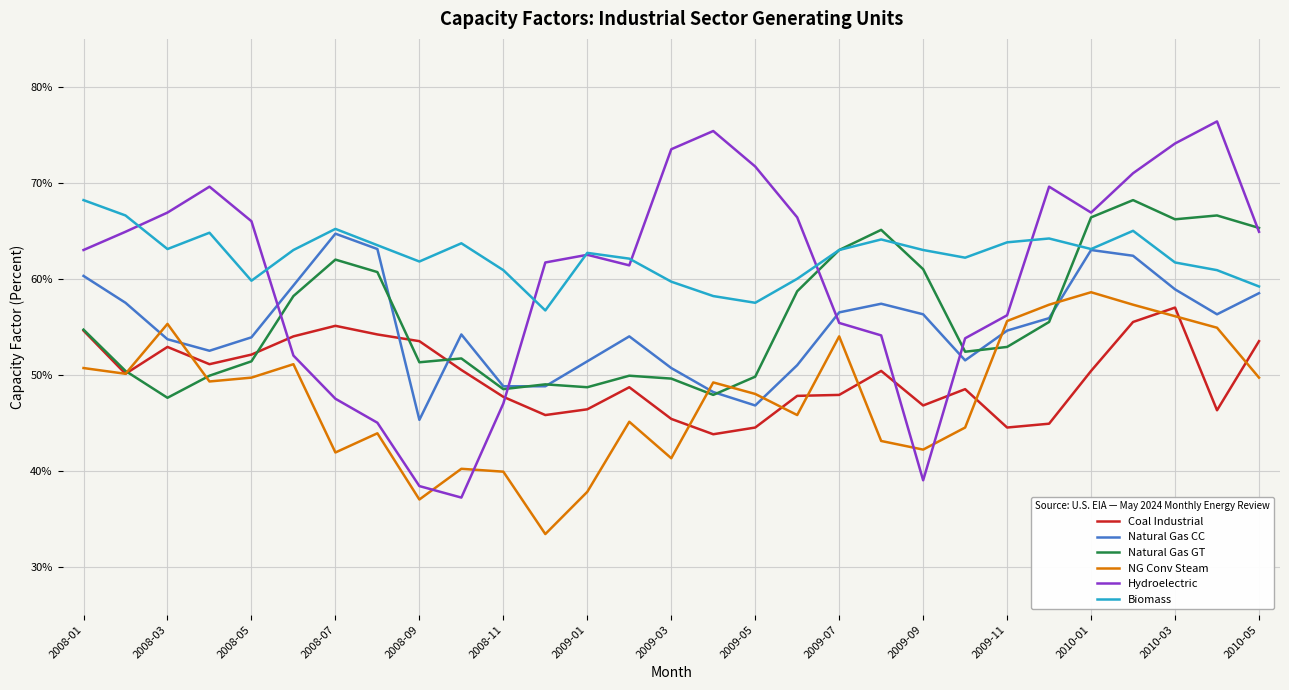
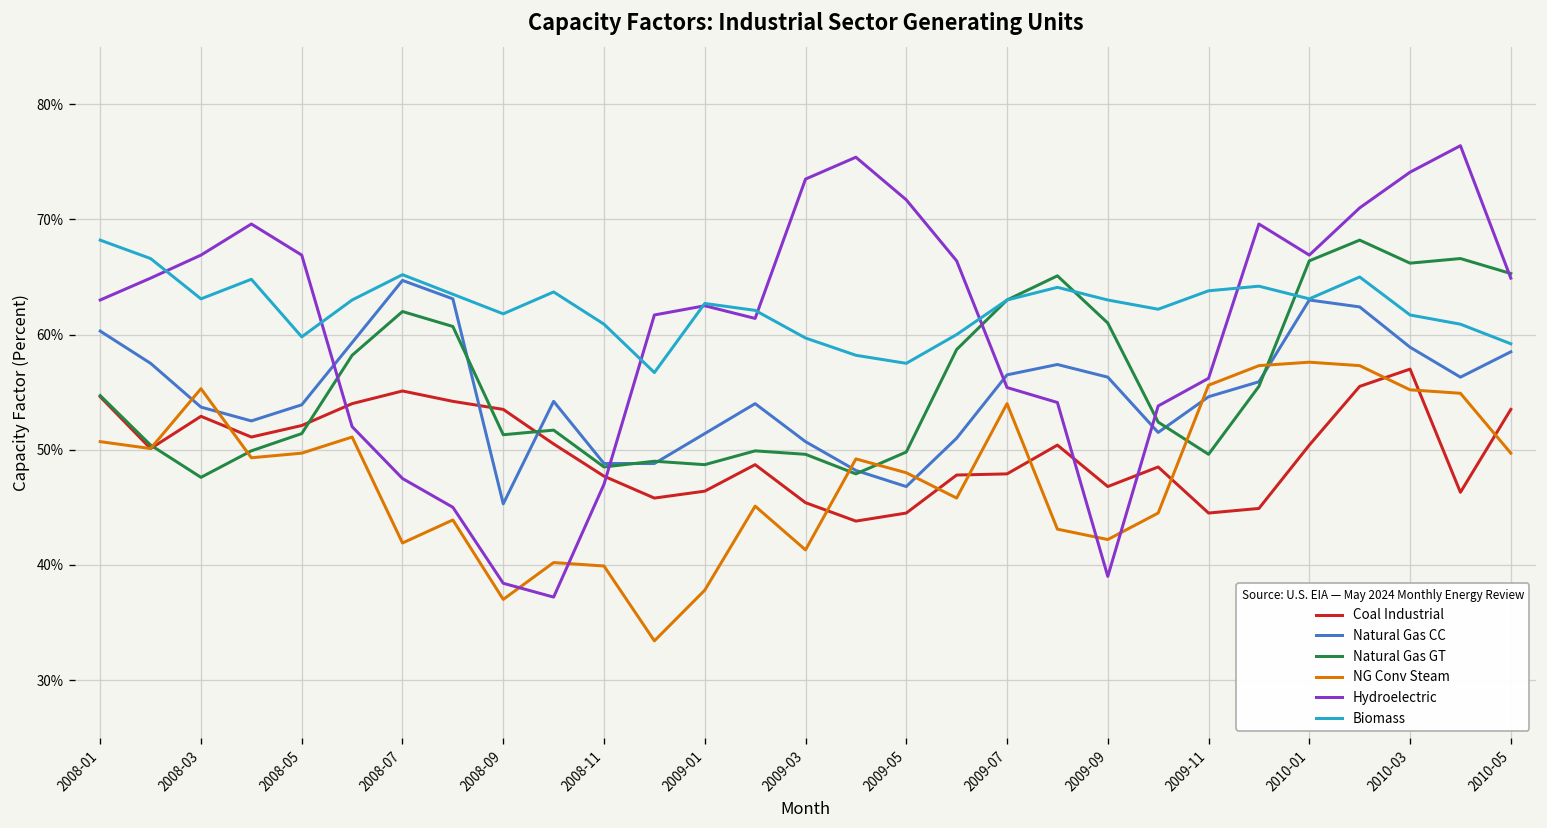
  {
    "Coal Industrial": {
      "2008-03": "53%",
      "2008-05": "52%",
      "2008-07": "55%",
      "2008-09": "54%",
      "2008-11": "48%",
      "2009-01": "46%",
      "2009-03": "45%",
      "2009-05": "45%",
      "2009-07": "48%",
      "2009-09": "47%",
      "2009-11": "45%",
      "2010-01": "50%",
      "2010-03": "57%",
      "2010-05": "54%"
    },
    "Natural Gas CC": {
      "2008-01": "60%",
      "2008-03": "54%",
      "2008-05": "54%",
      "2008-07": "65%",
      "2008-09": "45%",
      "2008-11": "49%",
      "2009-01": "51%",
      "2009-03": "51%",
      "2009-05": "47%",
      "2009-07": "57%",
      "2009-09": "56%",
      "2009-11": "55%",
      "2010-03": "59%",
      "2010-05": "59%"
    },
    "Natural Gas GT": {
      "2008-03": "48%",
      "2008-05": "51%",
      "2008-07": "62%",
      "2008-09": "51%",
      "2008-11": "49%",
      "2009-01": "49%",
      "2009-03": "50%",
      "2009-05": "50%",
      "2009-09": "61%",
-     "2009-11": "53%",
+     "2009-11": "50%",
      "2010-01": "66%",
      "2010-03": "66%",
      "2010-05": "65%"
    },
    "NG Conv Steam": {
      "2008-01": "51%",
      "2008-03": "55%",
      "2008-05": "50%",
      "2008-07": "42%",
      "2008-09": "37%",
      "2008-11": "40%",
      "2009-01": "38%",
      "2009-03": "41%",
      "2009-05": "48%",
      "2009-07": "54%",
      "2009-09": "42%",
      "2009-11": "56%",
-     "2010-01": "59%",
-     "2010-03": "56%",
+     "2010-01": "58%",
+     "2010-03": "55%",
      "2010-05": "50%"
    },
    "Hydroelectric": {
      "2008-01": "63%",
      "2008-03": "67%",
-     "2008-05": "66%",
+     "2008-05": "67%",
      "2008-07": "48%",
      "2008-09": "38%",
      "2008-11": "47%",
      "2009-03": "74%",
      "2009-05": "72%",
      "2009-07": "55%",
      "2009-09": "39%",
      "2009-11": "56%",
      "2010-01": "67%",
      "2010-03": "74%",
      "2010-05": "65%"
    },
    "Biomass": {
      "2008-01": "68%",
      "2008-03": "63%",
      "2008-05": "60%",
      "2008-07": "65%",
      "2008-09": "62%",
      "2008-11": "61%",
      "2009-03": "60%",
      "2009-05": "58%",
      "2009-09": "63%",
      "2009-11": "64%",
      "2010-03": "62%",
      "2010-05": "59%"
    }
  }
